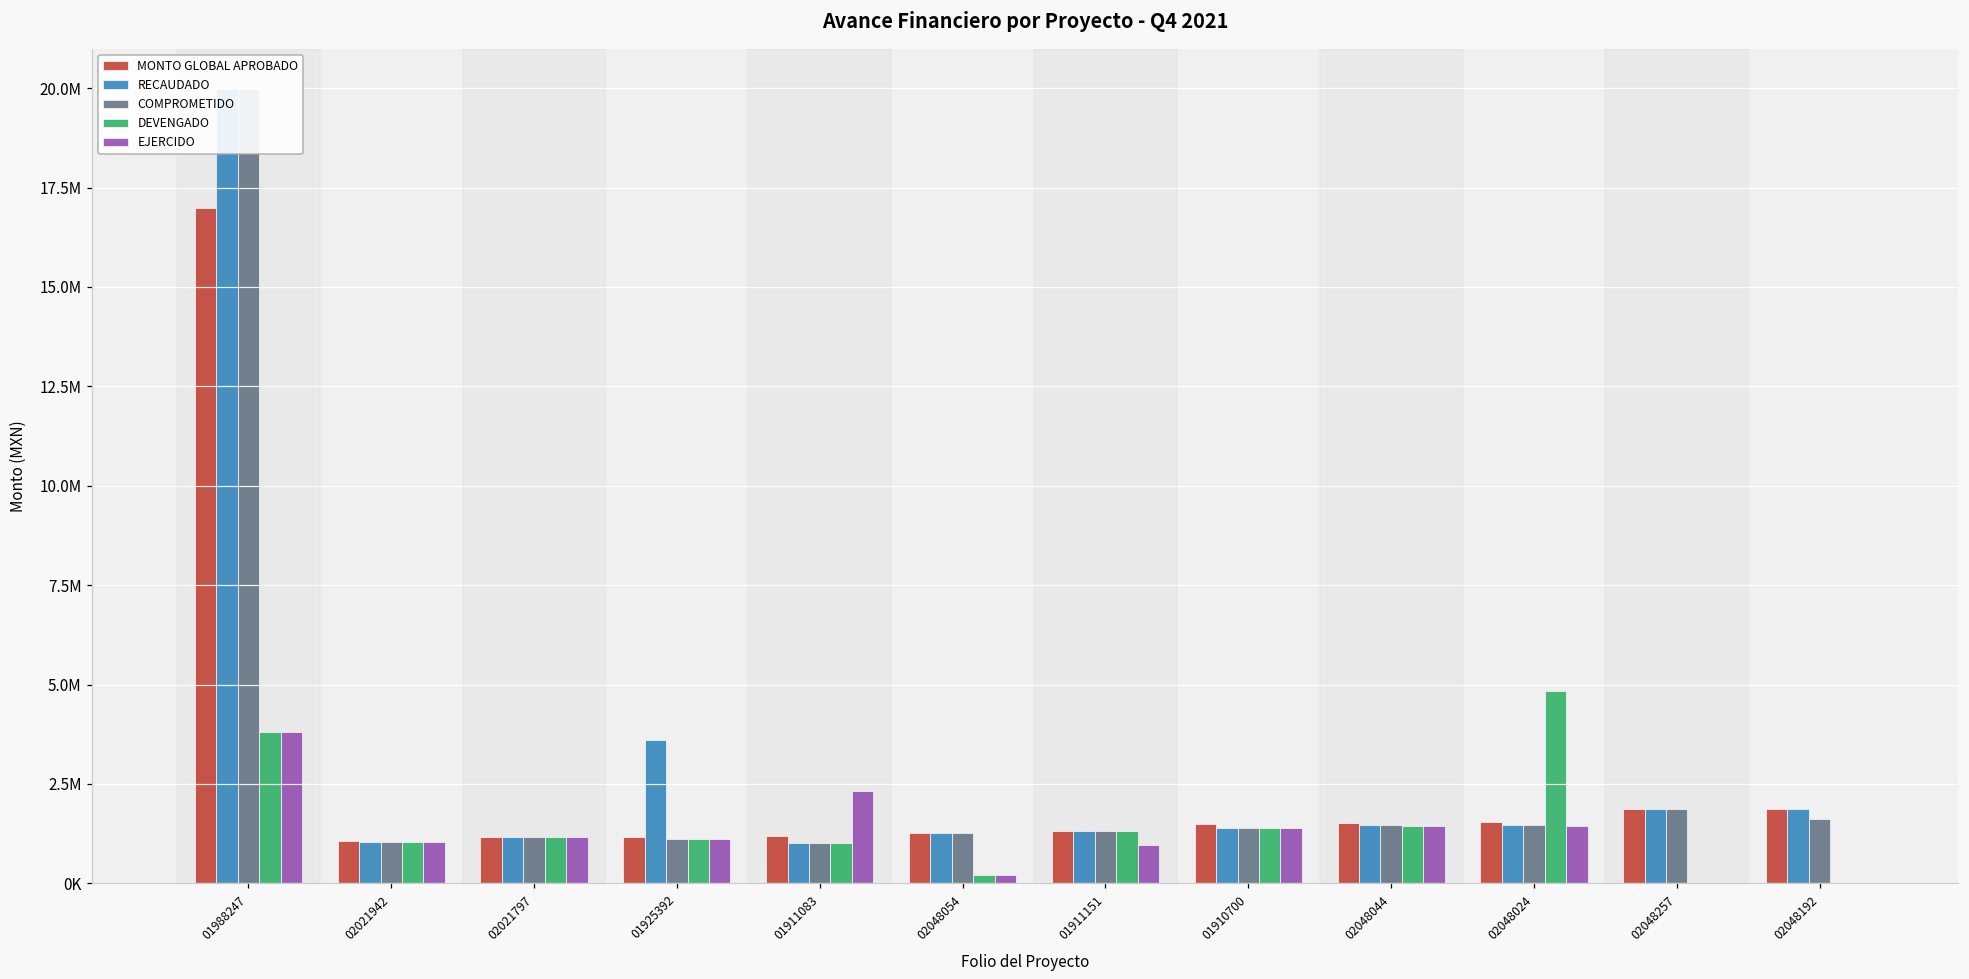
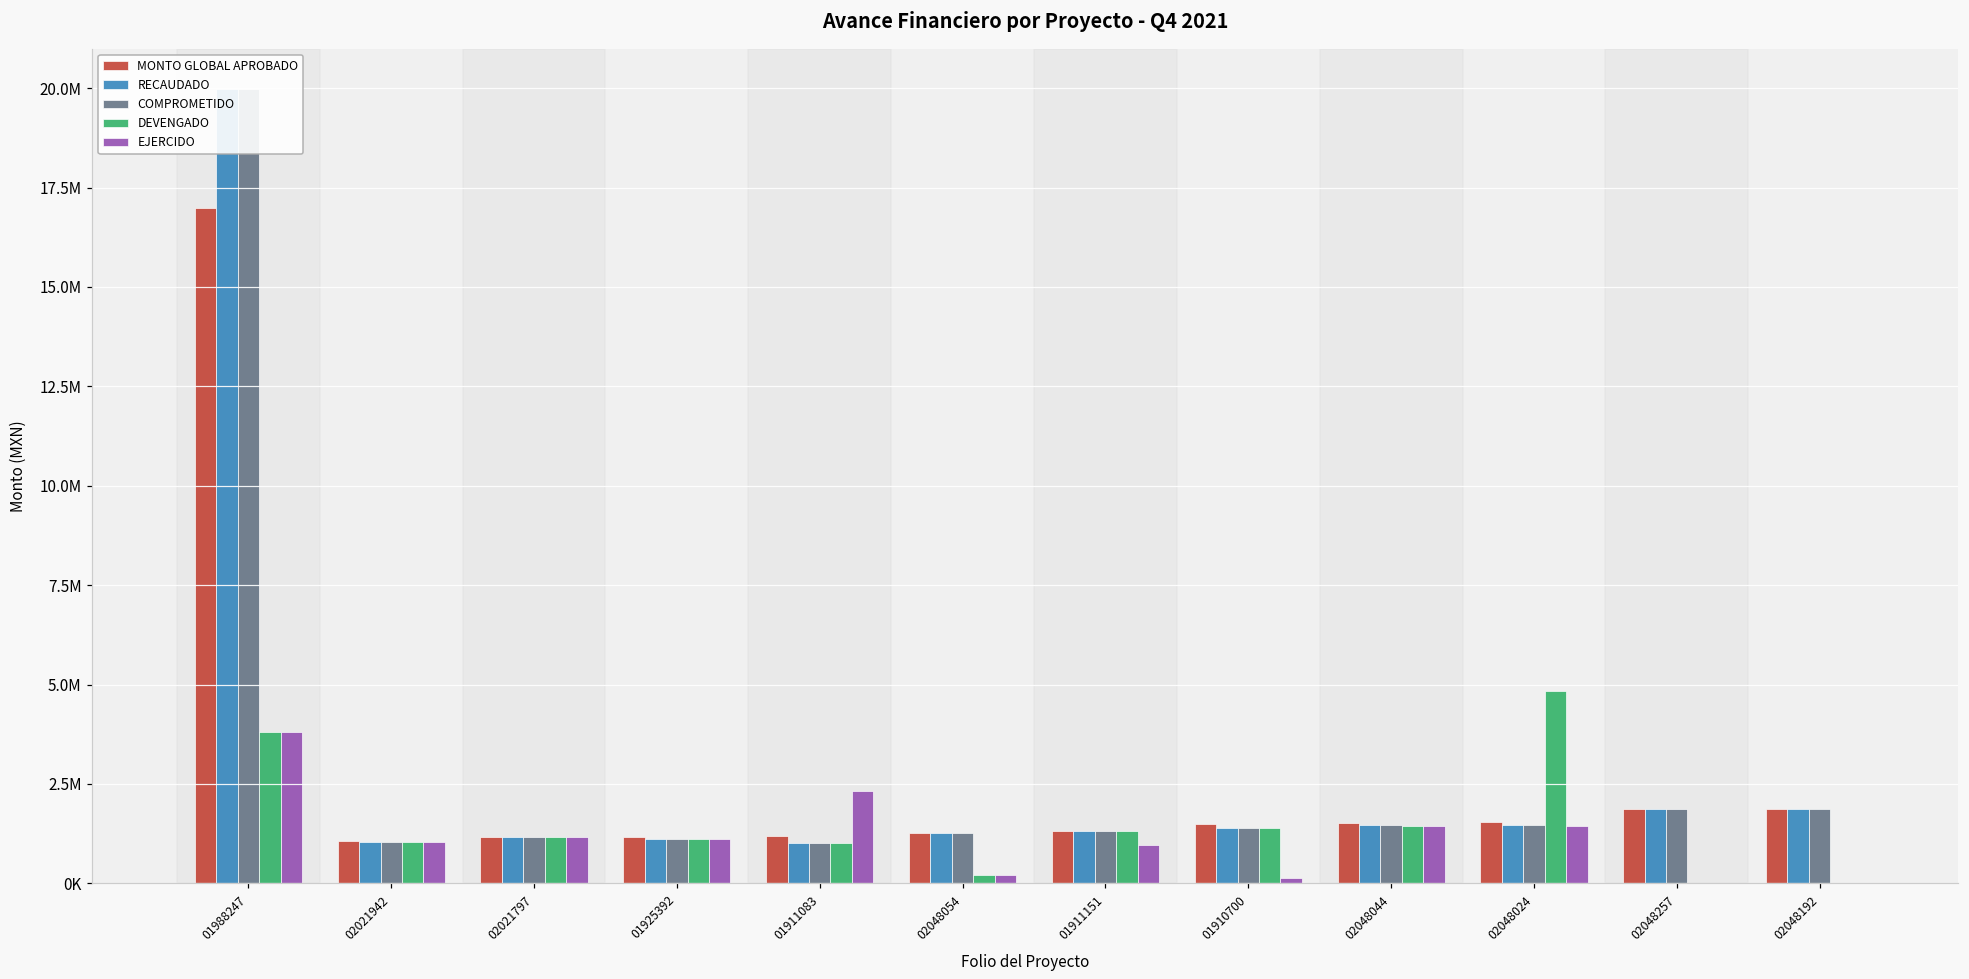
  {
    "MONTO GLOBAL APROBADO": {
      "01988247": 17000000,
      "02021942": 1100000,
      "02021797": 1200000,
      "01925392": 1200000,
      "01911083": 1200000,
      "02048054": 1300000,
      "01911151": 1300000,
      "01910700": 1500000,
      "02048044": 1500000,
      "02048024": 1500000,
      "02048257": 1900000,
      "02048192": 1900000
    },
    "RECAUDADO": {
      "02021942": 1000000,
      "02021797": 1200000,
-     "01925392": 3600000,
+     "01925392": 1100000,
      "01911083": 1000000,
      "02048054": 1300000,
      "01911151": 1300000,
      "01910700": 1400000,
      "02048044": 1500000,
      "02048024": 1500000,
      "02048257": 1900000,
      "02048192": 1900000
    },
    "COMPROMETIDO": {
      "02021942": 1000000,
      "02021797": 1200000,
      "01925392": 1100000,
      "01911083": 1000000,
      "02048054": 1300000,
      "01911151": 1300000,
      "01910700": 1400000,
      "02048044": 1500000,
      "02048024": 1500000,
      "02048257": 1900000,
-     "02048192": 1600000
+     "02048192": 1900000
    },
    "DEVENGADO": {
      "01988247": 3800000,
      "02021942": 1000000,
      "02021797": 1200000,
      "01925392": 1100000,
      "01911083": 1000000,
      "02048054": 200000,
      "01911151": 1300000,
      "01910700": 1400000,
      "02048044": 1400000,
      "02048024": 4800000,
      "02048257": 0,
      "02048192": 0
    },
    "EJERCIDO": {
      "01988247": 3800000,
      "02021942": 1000000,
      "02021797": 1200000,
      "01925392": 1100000,
      "01911083": 2300000,
      "02048054": 200000,
      "01911151": 1000000,
-     "01910700": 1400000,
+     "01910700": 100000,
      "02048044": 1400000,
      "02048024": 1400000,
      "02048257": 0,
      "02048192": 0
    }
  }
